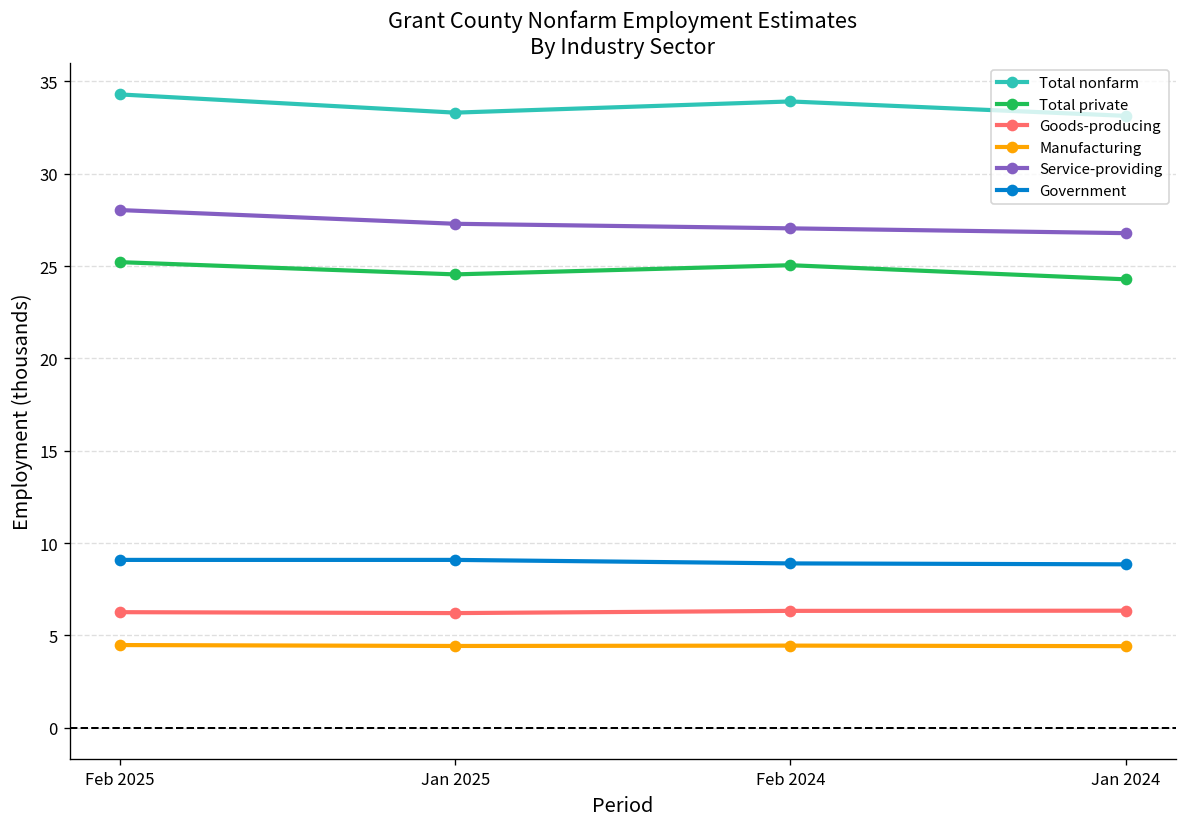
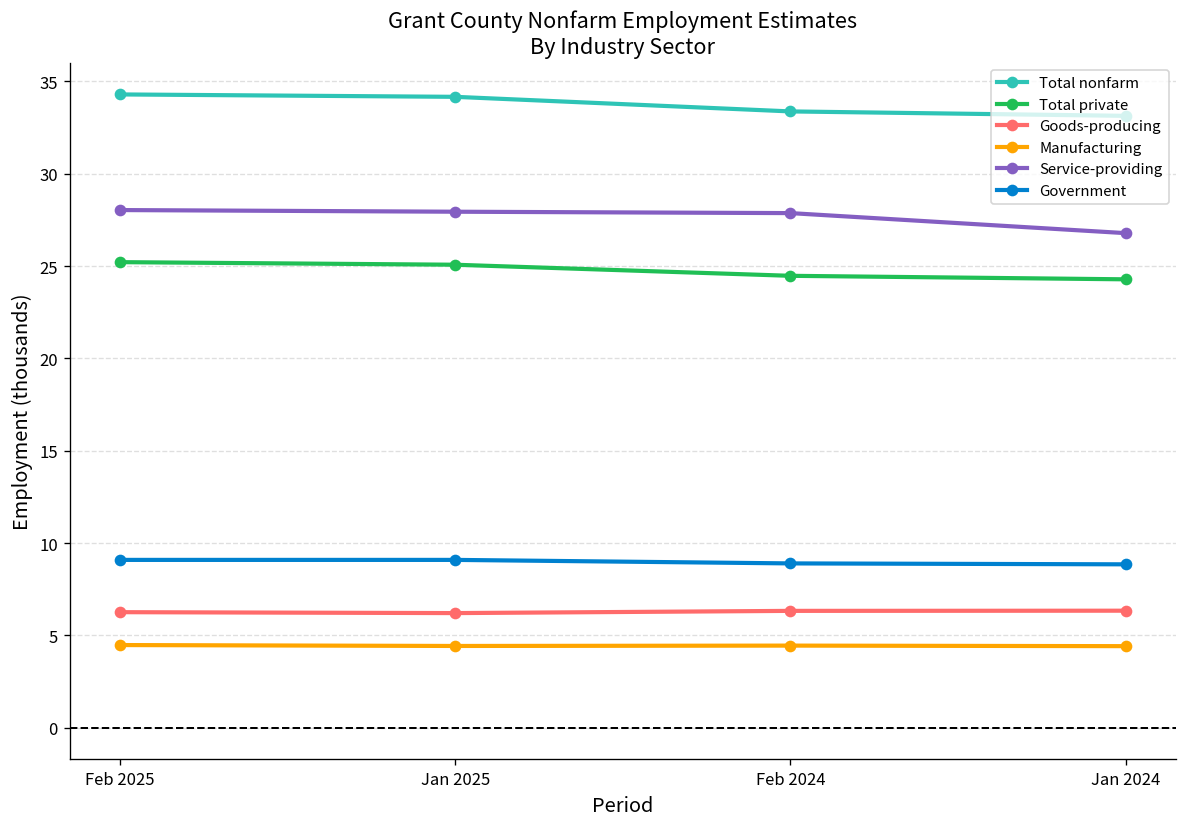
  {
    "Total nonfarm": {
      "Feb 2025": 34.3,
-     "Jan 2025": 33.3,
-     "Feb 2024": 33.9
+     "Jan 2025": 34.2,
+     "Feb 2024": 33.4
    },
    "Total private": {
      "Feb 2025": 25.2,
-     "Jan 2025": 24.5,
-     "Feb 2024": 25.0,
+     "Jan 2025": 25.1,
+     "Feb 2024": 24.5,
      "Jan 2024": 24.3
    },
    "Goods-producing": {
      "Feb 2025": 6.3,
      "Jan 2025": 6.2,
      "Feb 2024": 6.3,
      "Jan 2024": 6.3
    },
    "Manufacturing": {
      "Feb 2025": 4.5,
      "Jan 2025": 4.4,
      "Feb 2024": 4.5,
      "Jan 2024": 4.4
    },
    "Service-providing": {
      "Feb 2025": 28.0,
-     "Jan 2025": 27.3,
-     "Feb 2024": 27.0,
+     "Jan 2025": 27.9,
+     "Feb 2024": 27.9,
      "Jan 2024": 26.8
    },
    "Government": {
      "Feb 2025": 9.1,
      "Jan 2025": 9.1,
      "Feb 2024": 8.9,
      "Jan 2024": 8.9
    }
  }
